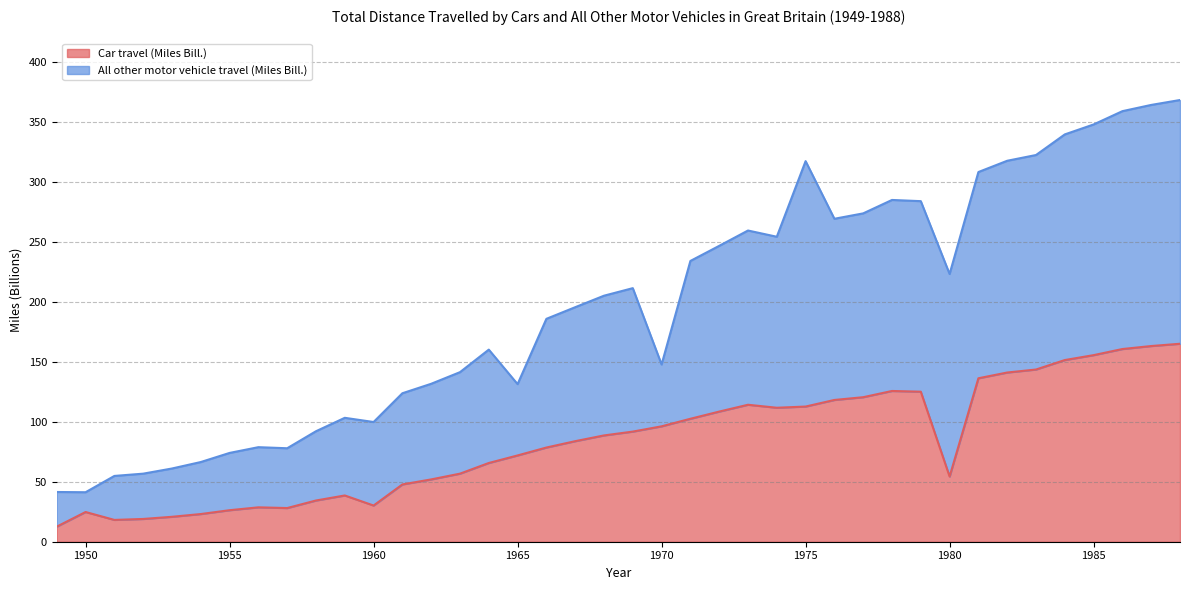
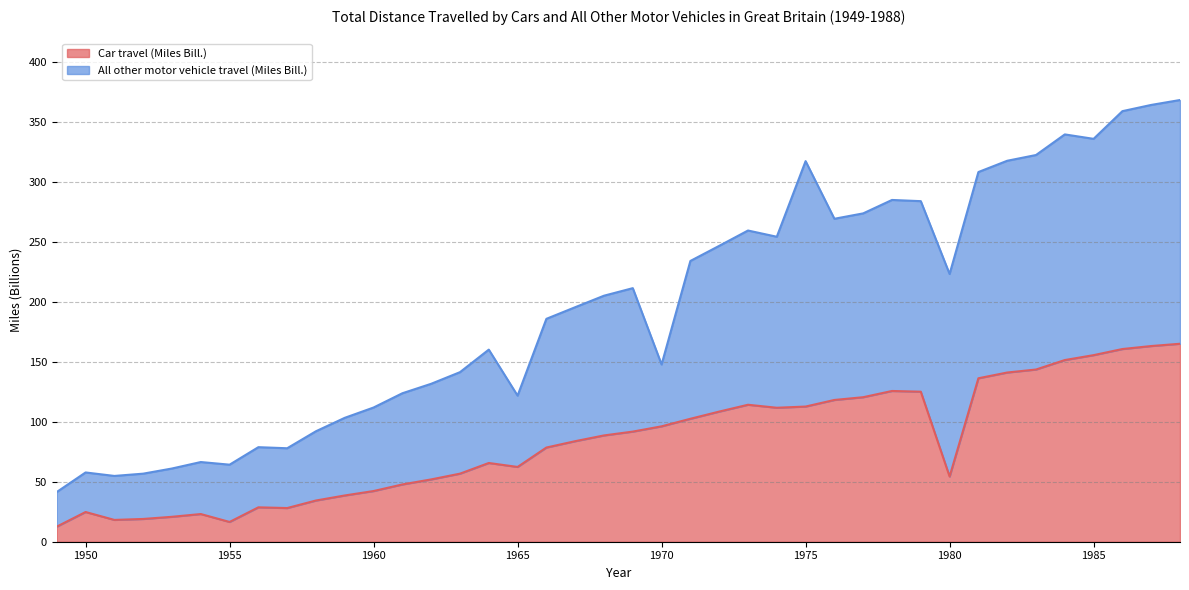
  {
    "Car travel (Miles Bill.)": {
      "1950": 25,
-     "1955": 26,
-     "1960": 30,
-     "1965": 72,
+     "1955": 17,
+     "1960": 42,
+     "1965": 62,
      "1970": 96,
      "1975": 113,
      "1980": 54,
      "1985": 156
    },
    "All other motor vehicle travel (Miles Bill.)": {
-     "1950": 16,
+     "1950": 33,
      "1955": 48,
      "1960": 70,
      "1965": 60,
      "1970": 52,
      "1975": 205,
      "1980": 169,
-     "1985": 193
+     "1985": 181
    }
  }
